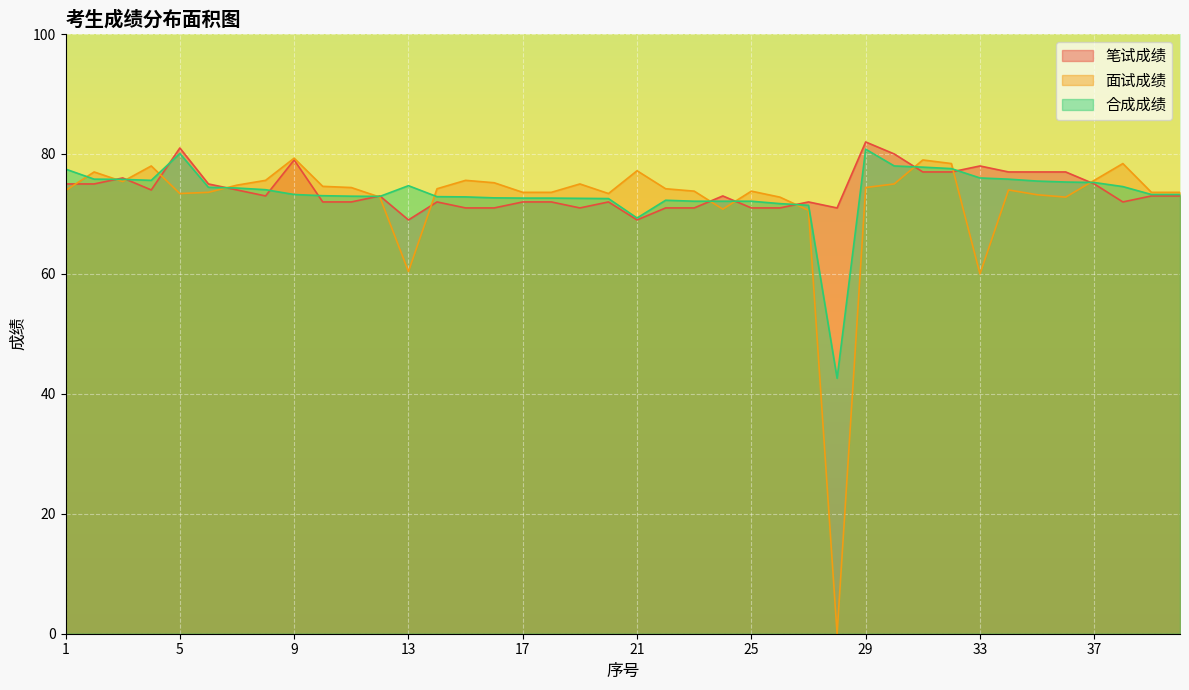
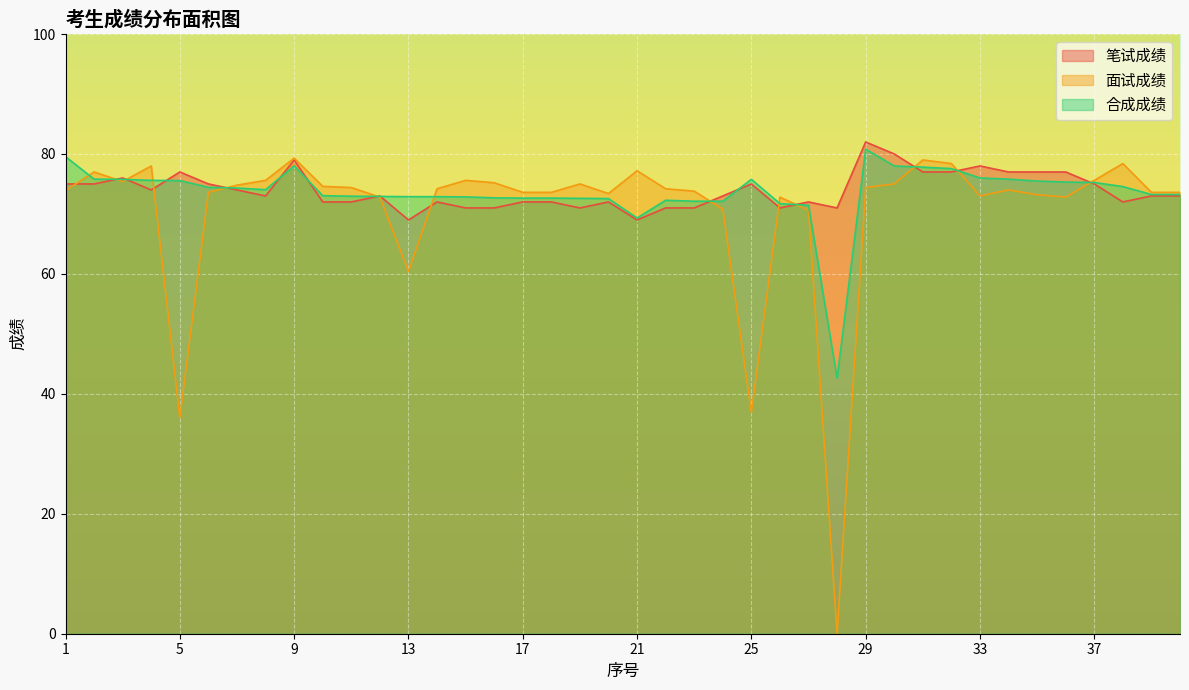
  {
    "笔试成绩": {
      "1": 75,
-     "5": 81,
+     "5": 77,
      "13": 69,
      "17": 72,
-     "25": 71,
+     "25": 75,
      "29": 82,
      "33": 78
    },
    "面试成绩": {
      "1": 74,
-     "5": 73,
+     "5": 36,
      "13": 60,
      "17": 74,
      "21": 77,
-     "25": 74,
+     "25": 37,
      "29": 74,
-     "33": 60
+     "33": 73
    },
    "合成成绩": {
-     "1": 77,
-     "5": 80,
-     "9": 73,
-     "13": 75,
+     "1": 80,
+     "5": 76,
+     "9": 78,
+     "13": 73,
      "17": 73,
-     "25": 72,
+     "25": 76,
      "29": 81,
      "33": 76
    }
  }
